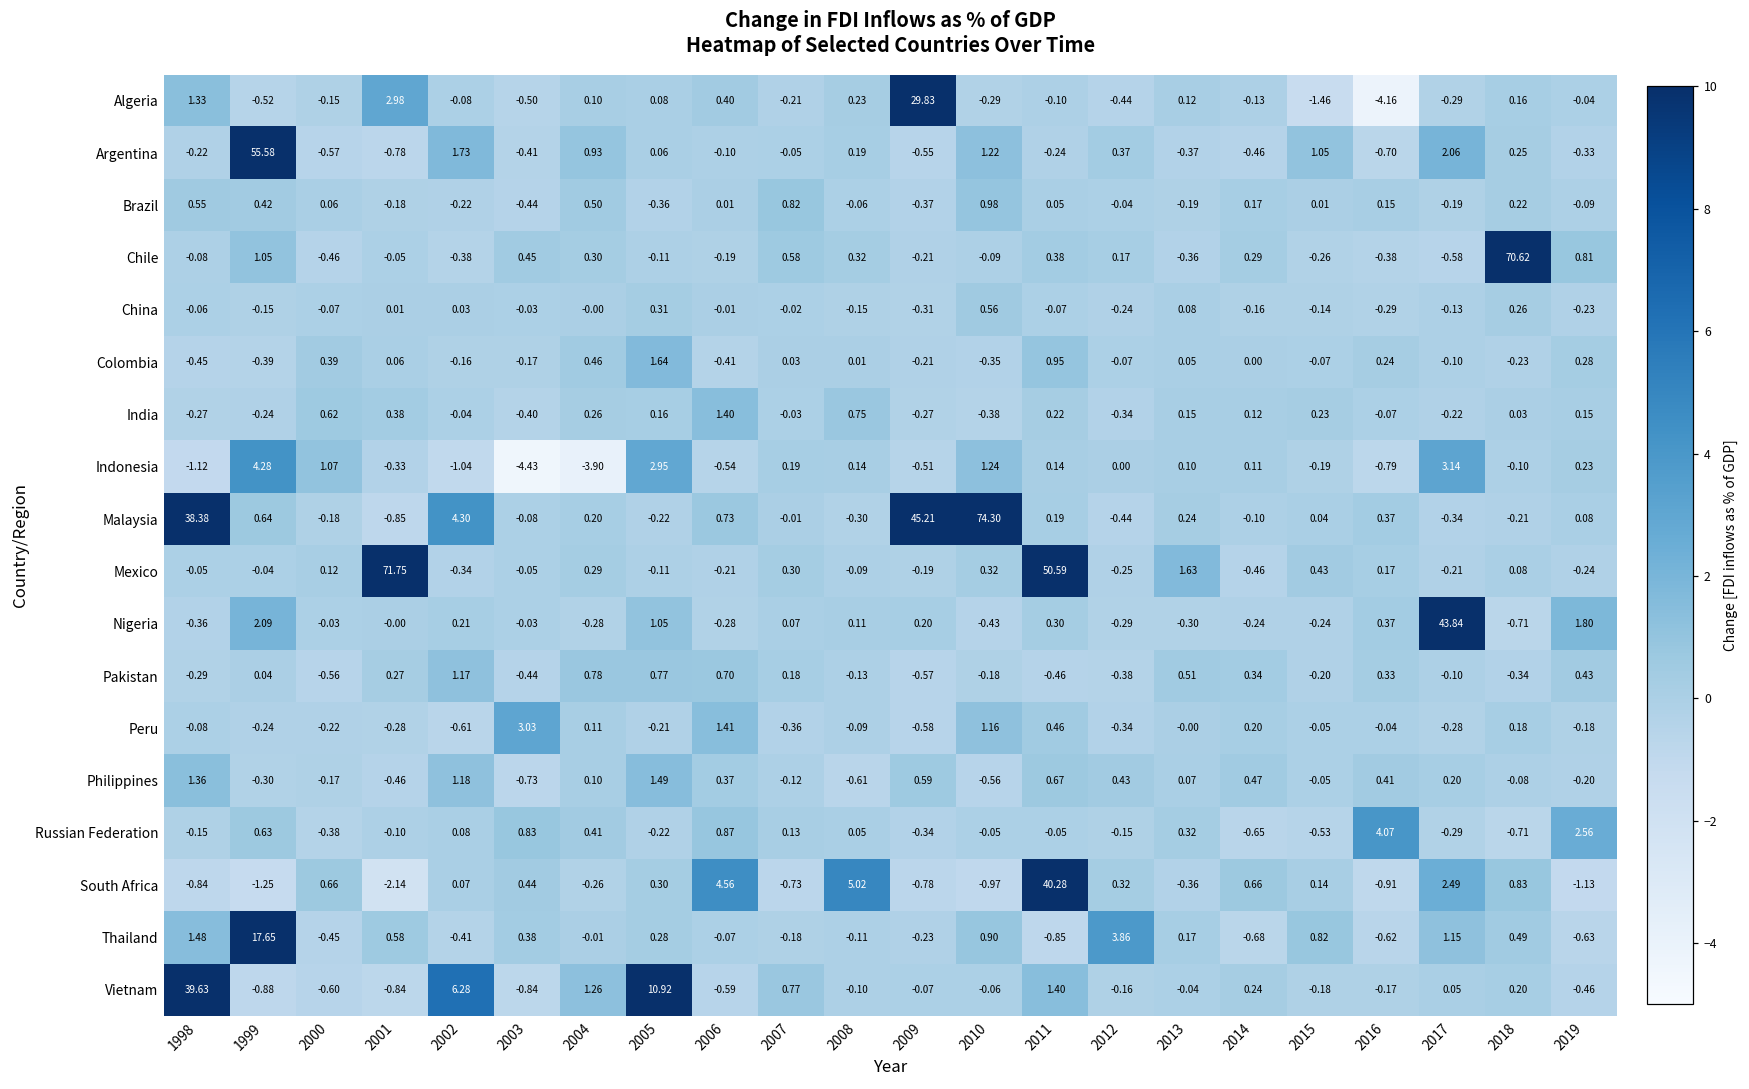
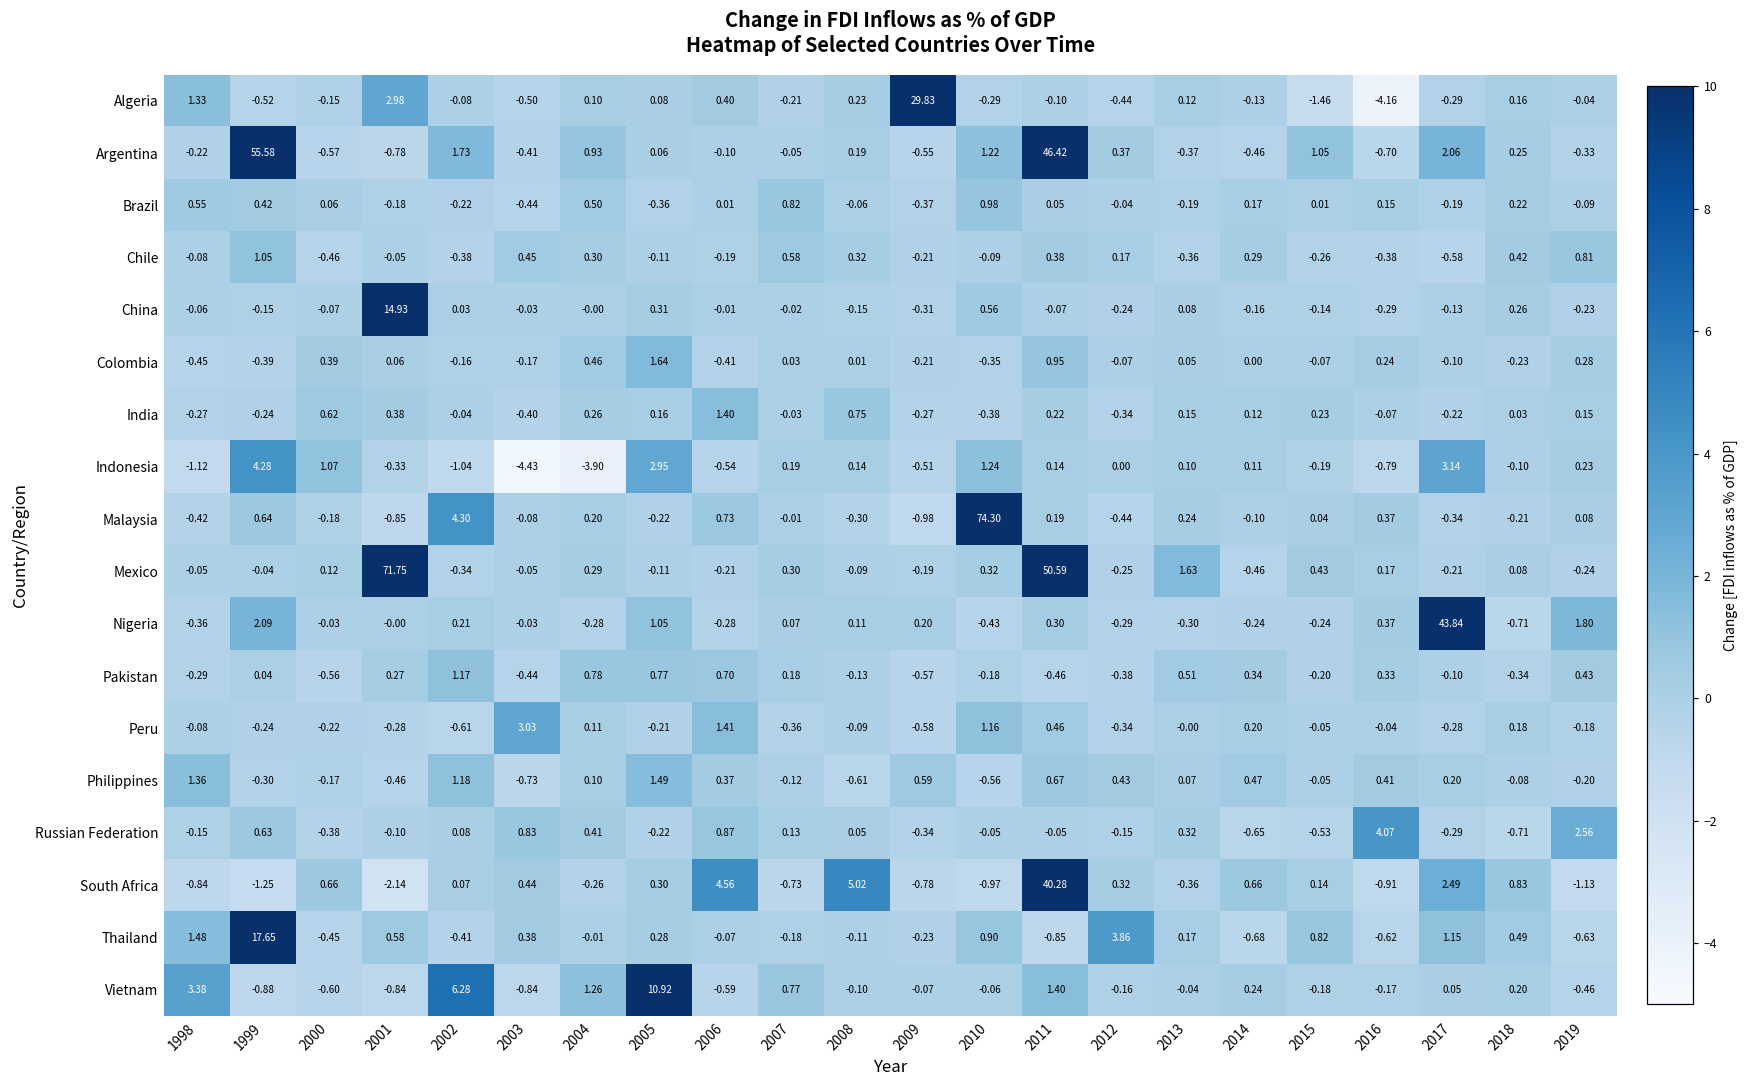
  {
    "Argentina": {
      "1998": -0.22,
      "1999": 55.58,
      "2000": -0.57,
      "2001": -0.78,
      "2002": 1.73,
      "2003": -0.41,
      "2004": 0.93,
      "2005": 0.06,
      "2006": -0.10,
      "2007": -0.05,
      "2008": 0.19,
      "2009": -0.55,
      "2010": 1.22,
-     "2011": -0.24,
+     "2011": 46.42,
      "2012": 0.37,
      "2013": -0.37,
      "2014": -0.46,
      "2015": 1.05,
      "2016": -0.70,
      "2017": 2.06,
      "2018": 0.25,
      "2019": -0.33
    },
    "Chile": {
      "1998": -0.08,
      "1999": 1.05,
      "2000": -0.46,
      "2001": -0.05,
      "2002": -0.38,
      "2003": 0.45,
      "2004": 0.30,
      "2005": -0.11,
      "2006": -0.19,
      "2007": 0.58,
      "2008": 0.32,
      "2009": -0.21,
      "2010": -0.09,
      "2011": 0.38,
      "2012": 0.17,
      "2013": -0.36,
      "2014": 0.29,
      "2015": -0.26,
      "2016": -0.38,
      "2017": -0.58,
-     "2018": 70.62,
+     "2018": 0.42,
      "2019": 0.81
    },
    "China": {
      "1998": -0.06,
      "1999": -0.15,
      "2000": -0.07,
-     "2001": 0.01,
+     "2001": 14.93,
      "2002": 0.03,
      "2003": -0.03,
      "2004": -0.00,
      "2005": 0.31,
      "2006": -0.01,
      "2007": -0.02,
      "2008": -0.15,
      "2009": -0.31,
      "2010": 0.56,
      "2011": -0.07,
      "2012": -0.24,
      "2013": 0.08,
      "2014": -0.16,
      "2015": -0.14,
      "2016": -0.29,
      "2017": -0.13,
      "2018": 0.26,
      "2019": -0.23
    },
    "Malaysia": {
-     "1998": 38.38,
+     "1998": -0.42,
      "1999": 0.64,
      "2000": -0.18,
      "2001": -0.85,
      "2002": 4.30,
      "2003": -0.08,
      "2004": 0.20,
      "2005": -0.22,
      "2006": 0.73,
      "2007": -0.01,
      "2008": -0.30,
-     "2009": 45.21,
+     "2009": -0.98,
      "2010": 74.30,
      "2011": 0.19,
      "2012": -0.44,
      "2013": 0.24,
      "2014": -0.10,
      "2015": 0.04,
      "2016": 0.37,
      "2017": -0.34,
      "2018": -0.21,
      "2019": 0.08
    },
    "Vietnam": {
-     "1998": 39.63,
+     "1998": 3.38,
      "1999": -0.88,
      "2000": -0.60,
      "2001": -0.84,
      "2002": 6.28,
      "2003": -0.84,
      "2004": 1.26,
      "2005": 10.92,
      "2006": -0.59,
      "2007": 0.77,
      "2008": -0.10,
      "2009": -0.07,
      "2010": -0.06,
      "2011": 1.40,
      "2012": -0.16,
      "2013": -0.04,
      "2014": 0.24,
      "2015": -0.18,
      "2016": -0.17,
      "2017": 0.05,
      "2018": 0.20,
      "2019": -0.46
    }
  }
